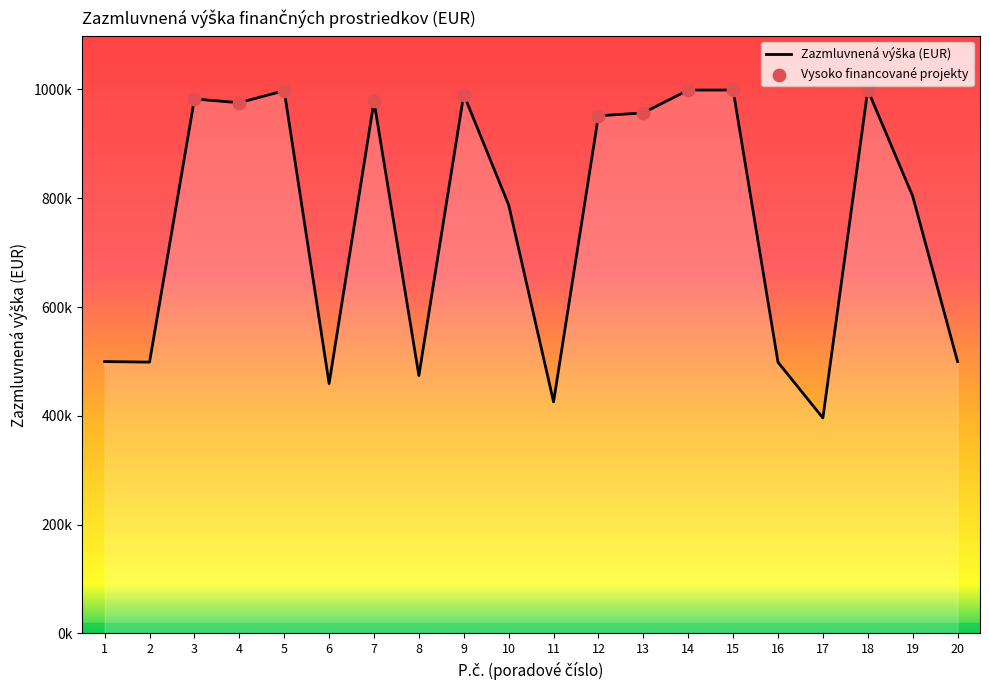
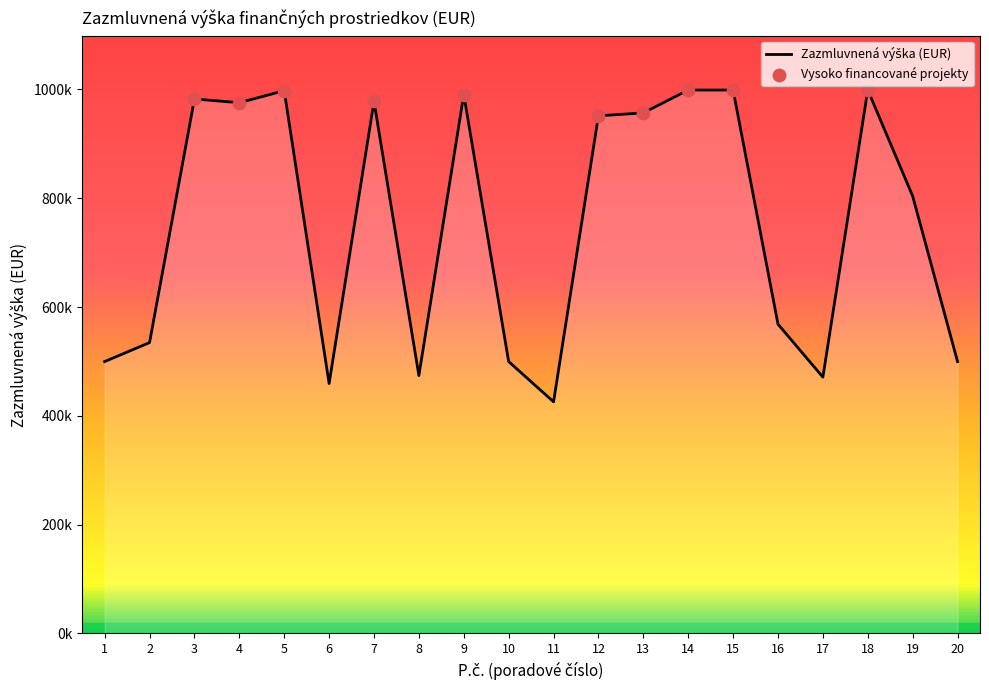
  {
    "Zazmluvnená výška (EUR)": {
      "1": 500000,
-     "2": 500000,
+     "2": 530000,
      "6": 460000,
      "8": 470000,
-     "10": 790000,
+     "10": 500000,
      "11": 430000,
-     "16": 500000,
-     "17": 400000,
+     "16": 570000,
+     "17": 470000,
      "19": 800000,
      "20": 500000
    }
  }
